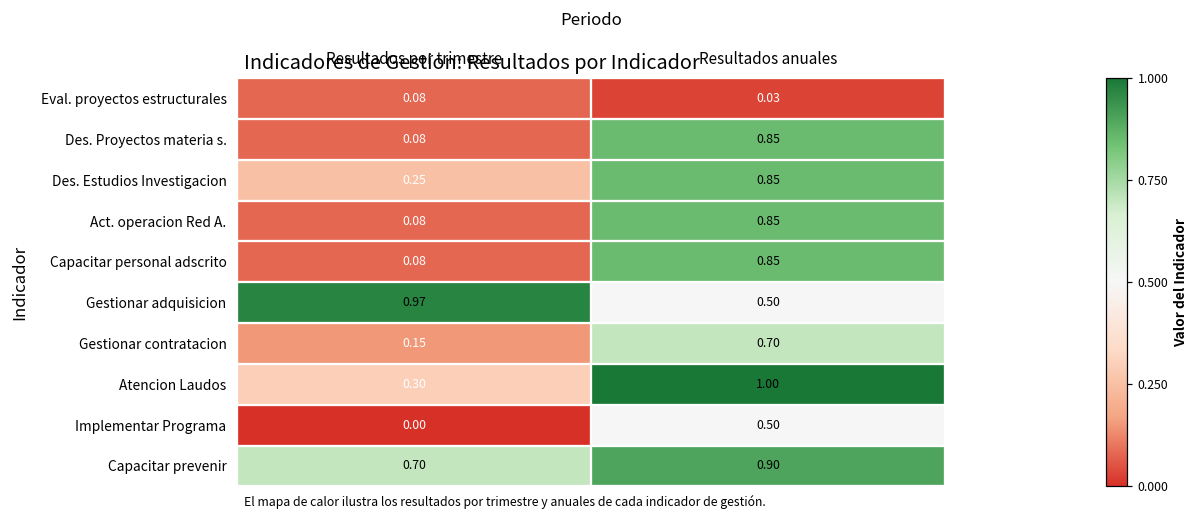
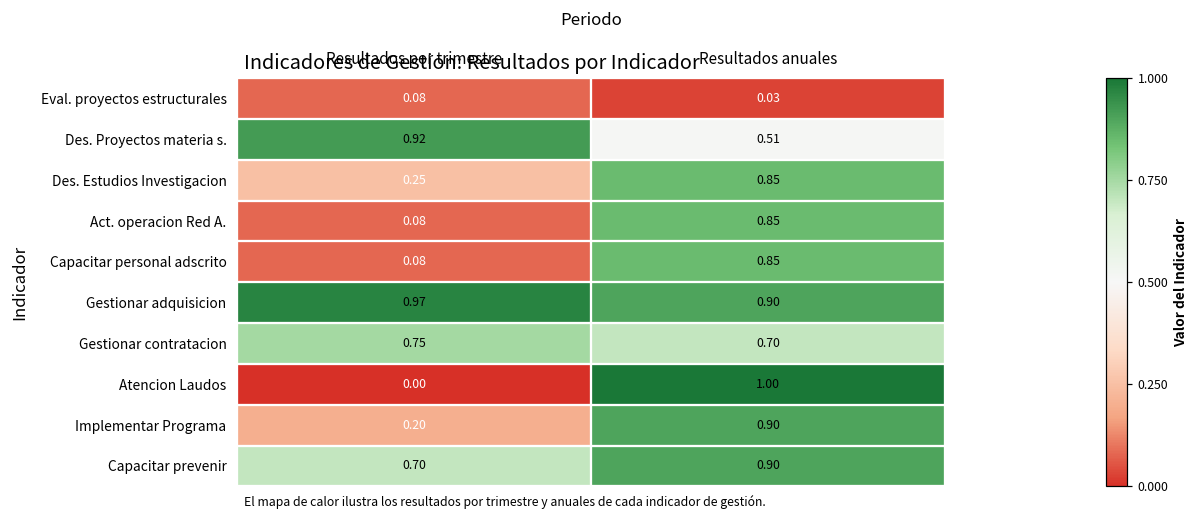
  {
    "Eval. proyectos estructurales": {
      "Resultados por trimestre": 0.08,
      "Resultados anuales": 0.03
    },
    "Des. Proyectos materia s.": {
-     "Resultados por trimestre": 0.08,
-     "Resultados anuales": 0.85
+     "Resultados por trimestre": 0.92,
+     "Resultados anuales": 0.51
    },
    "Des. Estudios Investigacion": {
      "Resultados por trimestre": 0.25,
      "Resultados anuales": 0.85
    },
    "Act. operacion Red A.": {
      "Resultados por trimestre": 0.08,
      "Resultados anuales": 0.85
    },
    "Capacitar personal adscrito": {
      "Resultados por trimestre": 0.08,
      "Resultados anuales": 0.85
    },
    "Gestionar adquisicion": {
      "Resultados por trimestre": 0.97,
-     "Resultados anuales": 0.50
+     "Resultados anuales": 0.90
    },
    "Gestionar contratacion": {
-     "Resultados por trimestre": 0.15,
+     "Resultados por trimestre": 0.75,
      "Resultados anuales": 0.70
    },
    "Atencion Laudos": {
-     "Resultados por trimestre": 0.30,
+     "Resultados por trimestre": 0.00,
      "Resultados anuales": 1.00
    },
    "Implementar Programa": {
-     "Resultados por trimestre": 0.00,
-     "Resultados anuales": 0.50
+     "Resultados por trimestre": 0.20,
+     "Resultados anuales": 0.90
    },
    "Capacitar prevenir": {
      "Resultados por trimestre": 0.70,
      "Resultados anuales": 0.90
    }
  }
